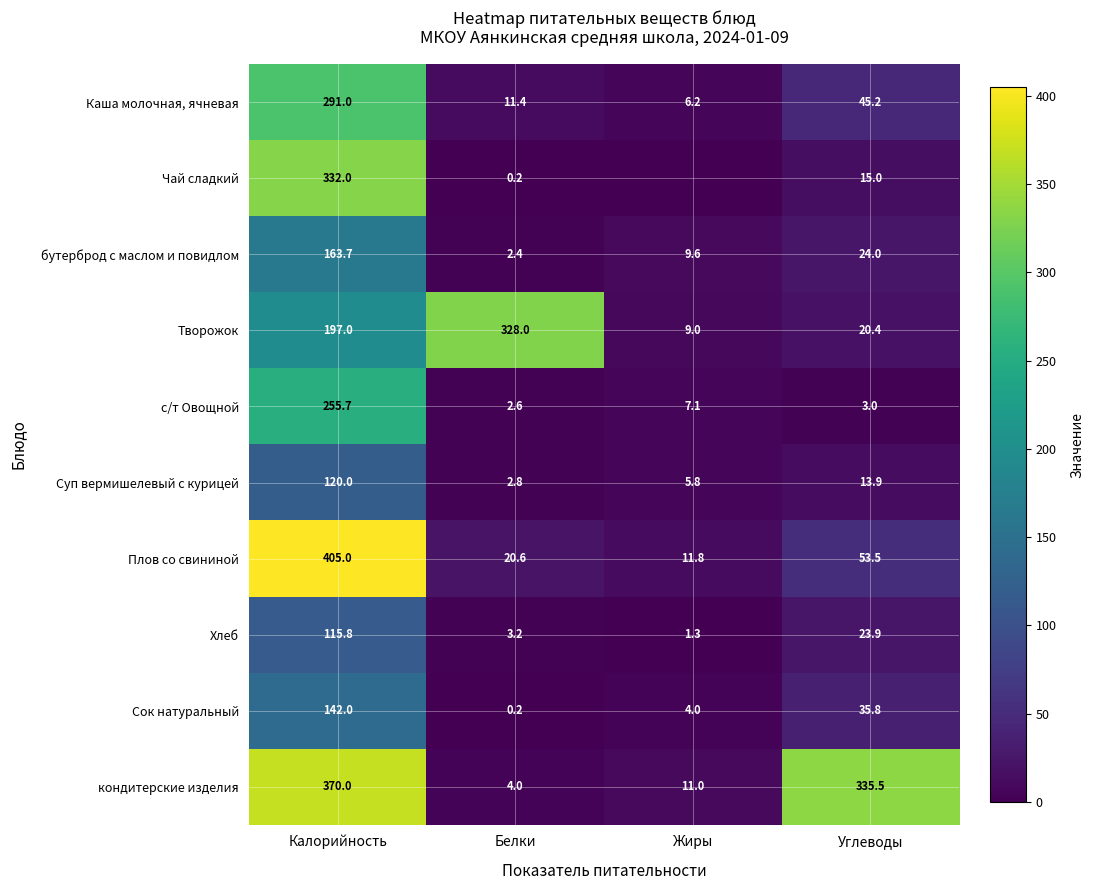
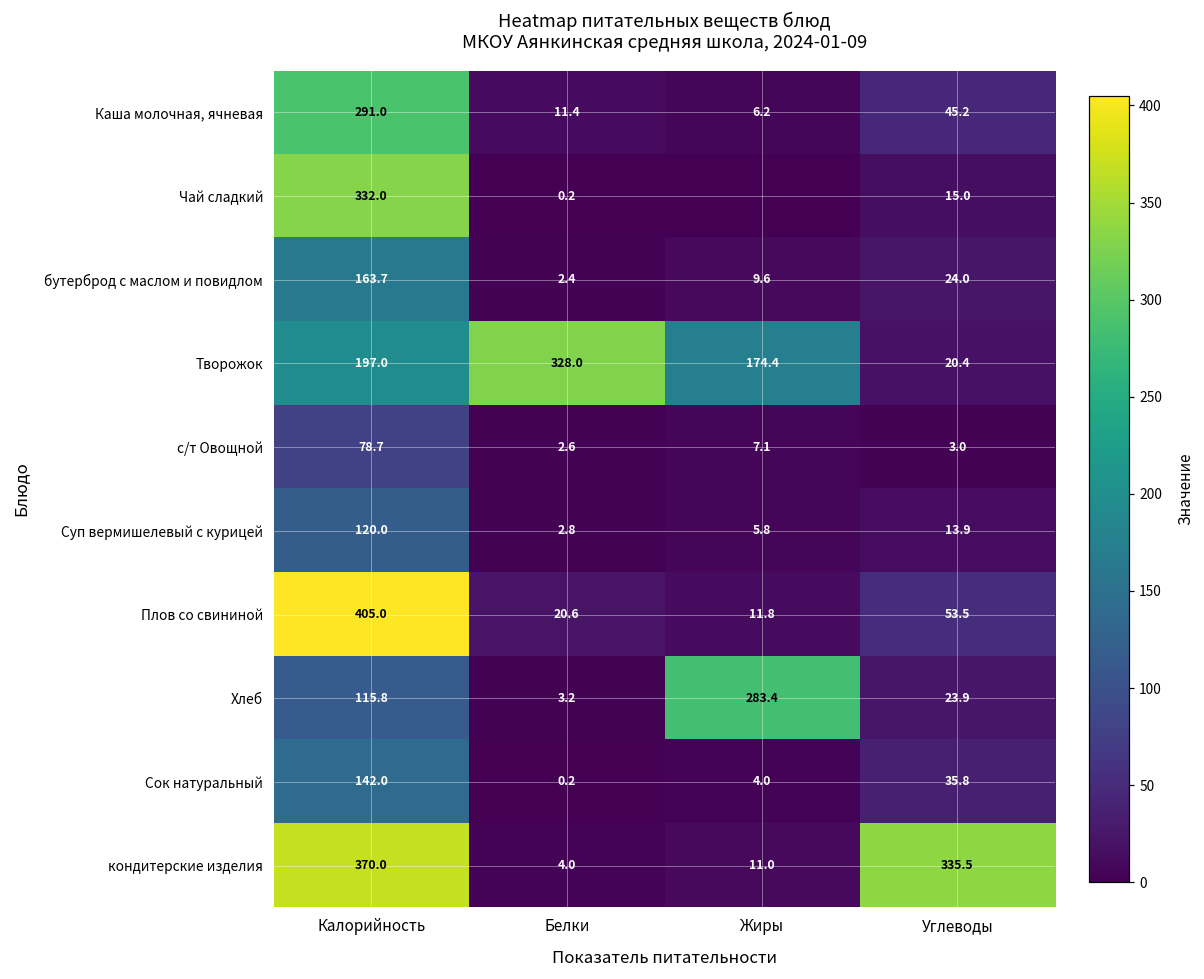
  {
    "Каша молочная, ячневая": {
      "Калорийность": 291.0,
      "Белки": 11.4,
      "Жиры": 6.2,
      "Углеводы": 45.2
    },
    "Чай сладкий": {
      "Калорийность": 332.0,
      "Белки": 0.2,
      "Углеводы": 15.0
    },
    "бутерброд с маслом и повидлом": {
      "Калорийность": 163.7,
      "Белки": 2.4,
      "Жиры": 9.6,
      "Углеводы": 24.0
    },
    "Творожок": {
      "Калорийность": 197.0,
      "Белки": 328.0,
-     "Жиры": 9.0,
+     "Жиры": 174.4,
      "Углеводы": 20.4
    },
    "с/т Овощной": {
-     "Калорийность": 255.7,
+     "Калорийность": 78.7,
      "Белки": 2.6,
      "Жиры": 7.1,
      "Углеводы": 3.0
    },
    "Суп вермишелевый с курицей": {
      "Калорийность": 120.0,
      "Белки": 2.8,
      "Жиры": 5.8,
      "Углеводы": 13.9
    },
    "Плов со свининой": {
      "Калорийность": 405.0,
      "Белки": 20.6,
      "Жиры": 11.8,
      "Углеводы": 53.5
    },
    "Хлеб": {
      "Калорийность": 115.8,
      "Белки": 3.2,
-     "Жиры": 1.3,
+     "Жиры": 283.4,
      "Углеводы": 23.9
    },
    "Сок натуральный": {
      "Калорийность": 142.0,
      "Белки": 0.2,
      "Жиры": 4.0,
      "Углеводы": 35.8
    },
    "кондитерские изделия": {
      "Калорийность": 370.0,
      "Белки": 4.0,
      "Жиры": 11.0,
      "Углеводы": 335.5
    }
  }
